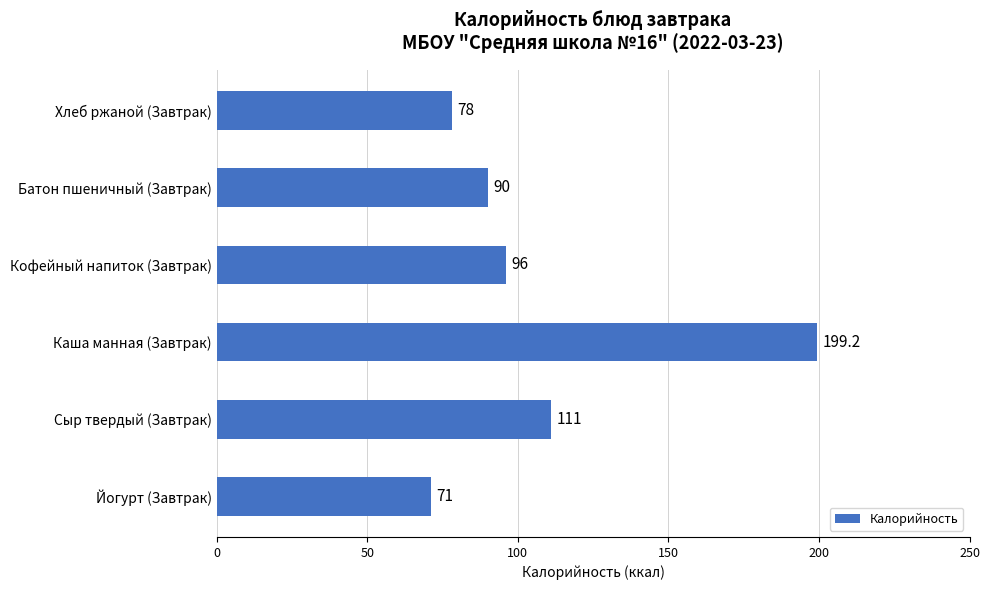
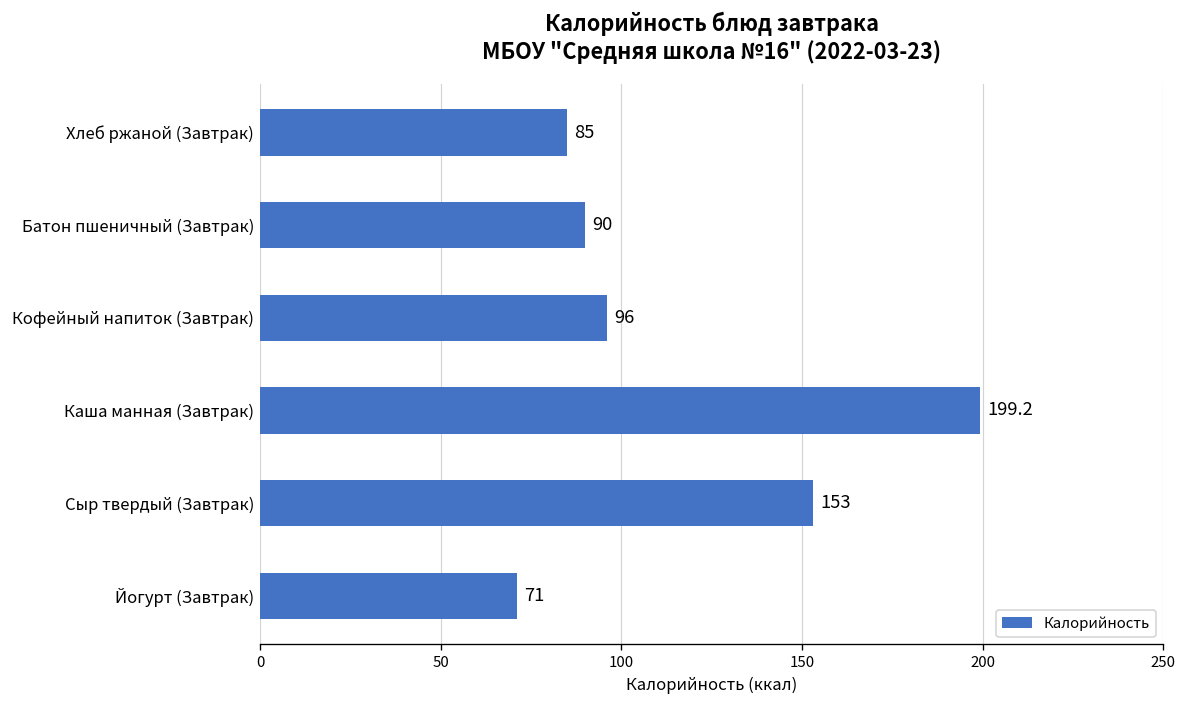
  {
-   "Хлеб ржаной (Завтрак)": 78,
+   "Хлеб ржаной (Завтрак)": 85,
    "Батон пшеничный (Завтрак)": 90,
    "Кофейный напиток (Завтрак)": 96,
    "Каша манная (Завтрак)": 199.2,
-   "Сыр твердый (Завтрак)": 111,
+   "Сыр твердый (Завтрак)": 153,
    "Йогурт (Завтрак)": 71
  }
